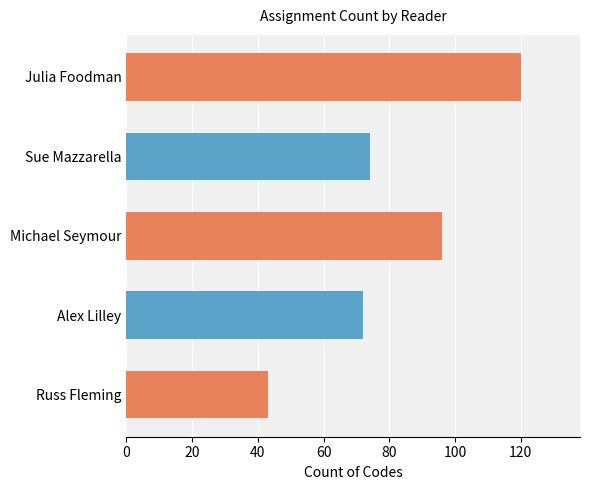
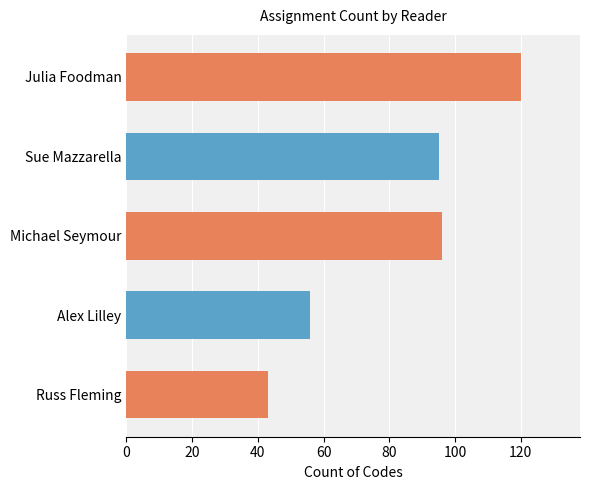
  {
    "Julia Foodman": 120,
-   "Sue Mazzarella": 74,
+   "Sue Mazzarella": 95,
    "Michael Seymour": 96,
-   "Alex Lilley": 72,
+   "Alex Lilley": 56,
    "Russ Fleming": 43
  }
